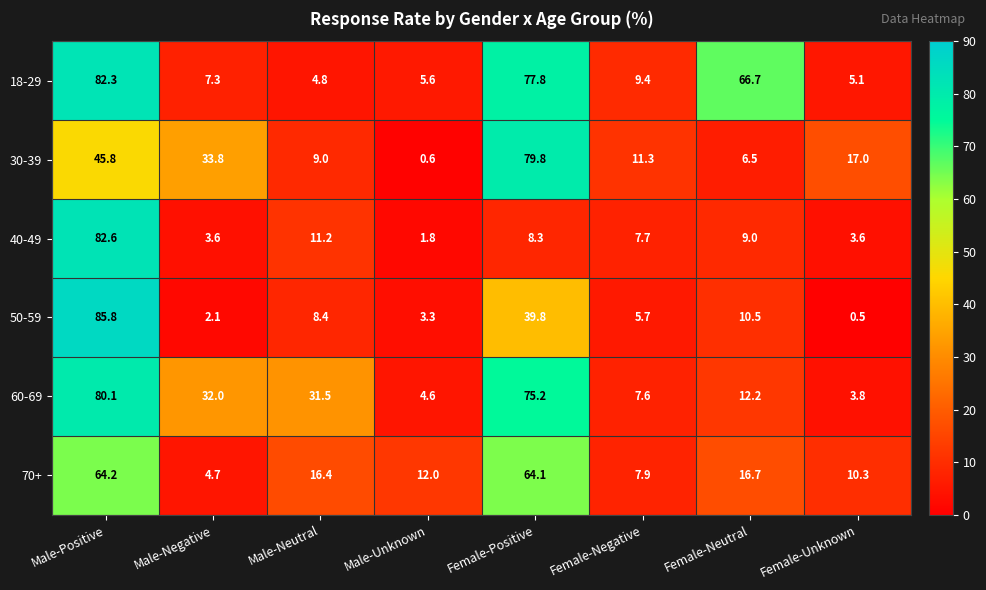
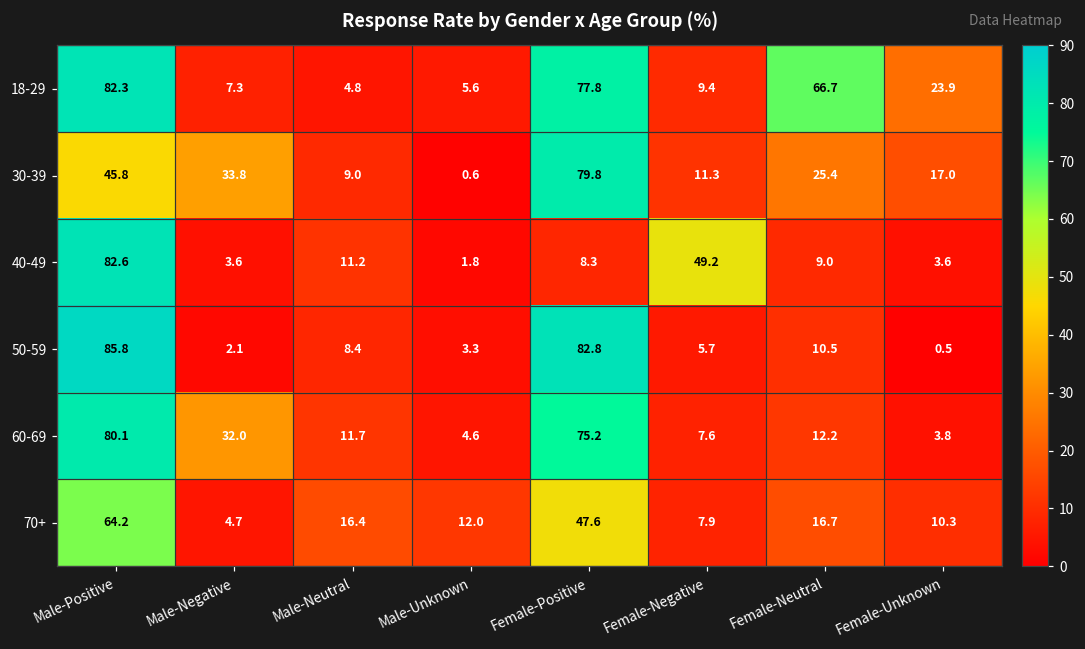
  {
    "18-29": {
      "Male-Positive": 82.3,
      "Male-Negative": 7.3,
      "Male-Neutral": 4.8,
      "Male-Unknown": 5.6,
      "Female-Positive": 77.8,
      "Female-Negative": 9.4,
      "Female-Neutral": 66.7,
-     "Female-Unknown": 5.1
+     "Female-Unknown": 23.9
    },
    "30-39": {
      "Male-Positive": 45.8,
      "Male-Negative": 33.8,
      "Male-Neutral": 9.0,
      "Male-Unknown": 0.6,
      "Female-Positive": 79.8,
      "Female-Negative": 11.3,
-     "Female-Neutral": 6.5,
+     "Female-Neutral": 25.4,
      "Female-Unknown": 17.0
    },
    "40-49": {
      "Male-Positive": 82.6,
      "Male-Negative": 3.6,
      "Male-Neutral": 11.2,
      "Male-Unknown": 1.8,
      "Female-Positive": 8.3,
-     "Female-Negative": 7.7,
+     "Female-Negative": 49.2,
      "Female-Neutral": 9.0,
      "Female-Unknown": 3.6
    },
    "50-59": {
      "Male-Positive": 85.8,
      "Male-Negative": 2.1,
      "Male-Neutral": 8.4,
      "Male-Unknown": 3.3,
-     "Female-Positive": 39.8,
+     "Female-Positive": 82.8,
      "Female-Negative": 5.7,
      "Female-Neutral": 10.5,
      "Female-Unknown": 0.5
    },
    "60-69": {
      "Male-Positive": 80.1,
      "Male-Negative": 32.0,
-     "Male-Neutral": 31.5,
+     "Male-Neutral": 11.7,
      "Male-Unknown": 4.6,
      "Female-Positive": 75.2,
      "Female-Negative": 7.6,
      "Female-Neutral": 12.2,
      "Female-Unknown": 3.8
    },
    "70+": {
      "Male-Positive": 64.2,
      "Male-Negative": 4.7,
      "Male-Neutral": 16.4,
      "Male-Unknown": 12.0,
-     "Female-Positive": 64.1,
+     "Female-Positive": 47.6,
      "Female-Negative": 7.9,
      "Female-Neutral": 16.7,
      "Female-Unknown": 10.3
    }
  }
